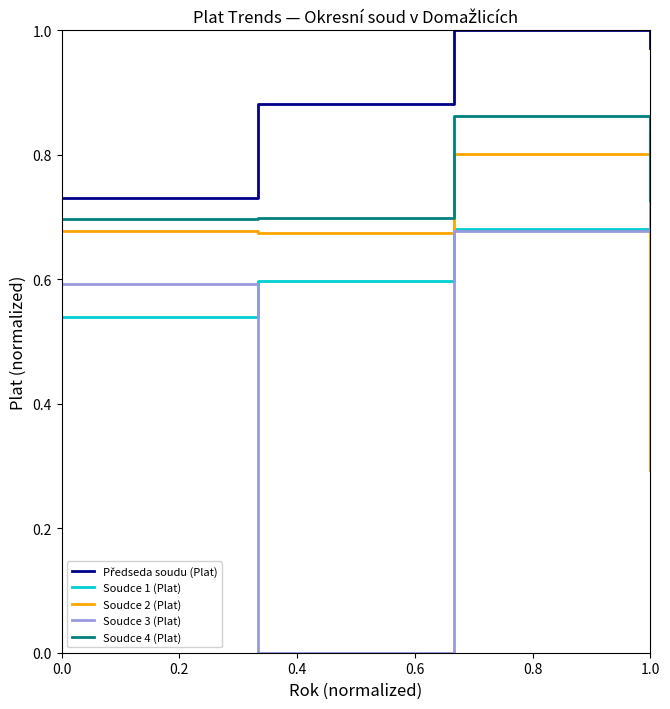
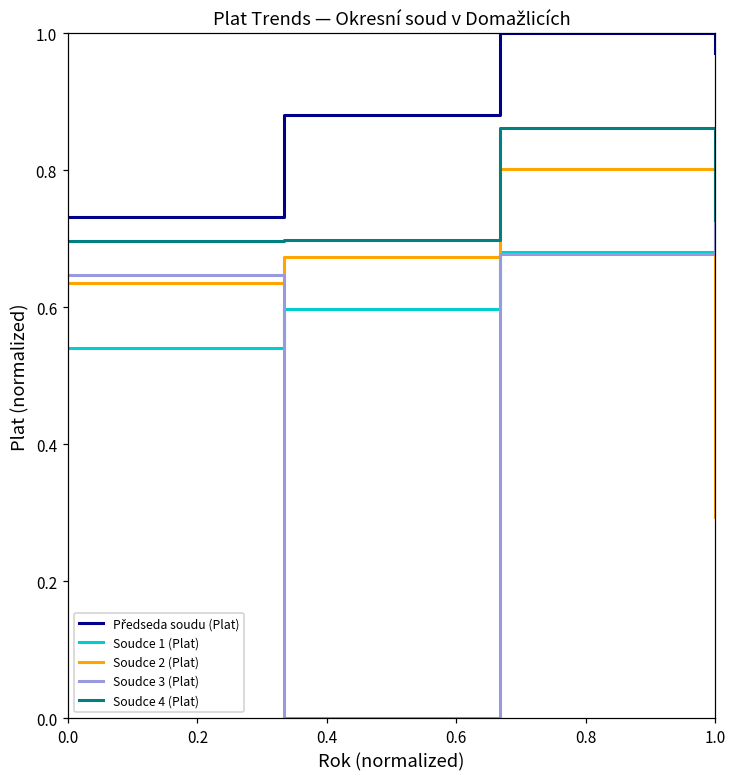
  {
    "Předseda soudu (Plat)": {
      "0.0": 0.73,
      "1.0": 0.97
    },
    "Soudce 1 (Plat)": {
      "0.0": 0.54
    },
    "Soudce 2 (Plat)": {
-     "0.0": 0.68,
+     "0.0": 0.64,
      "1.0": 0.29
    },
    "Soudce 3 (Plat)": {
-     "0.0": 0.59,
+     "0.0": 0.65,
      "1.0": 0.83
    },
    "Soudce 4 (Plat)": {
      "0.0": 0.70
    }
  }
